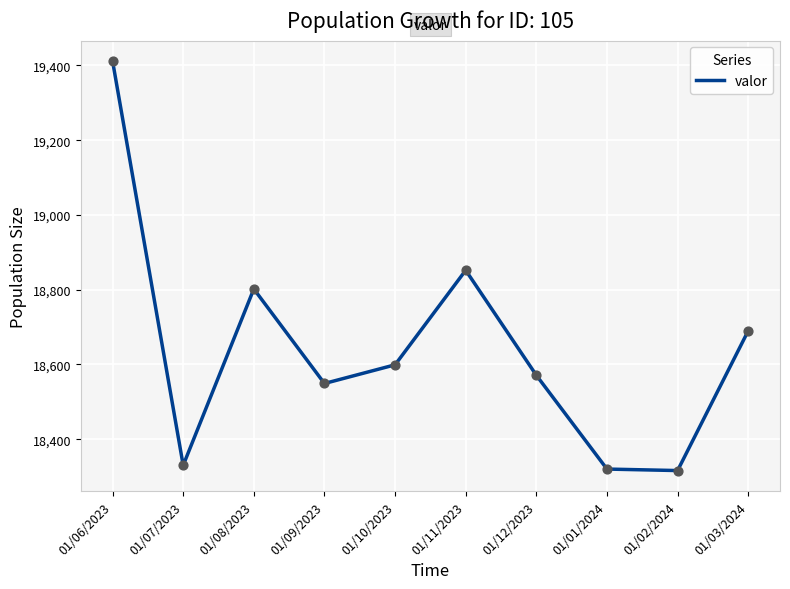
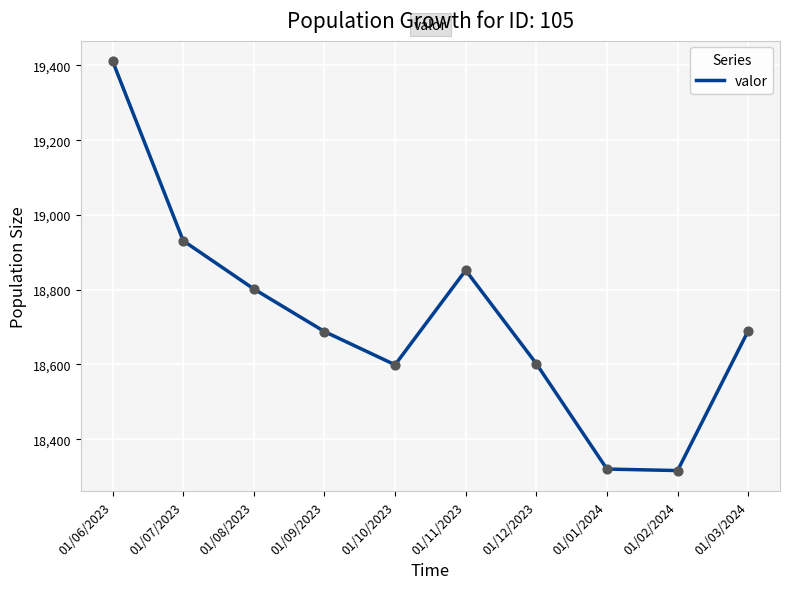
  {
    "01/06/2023": "19,410",
-   "01/07/2023": "18,330",
+   "01/07/2023": "18,930",
    "01/08/2023": "18,800",
-   "01/09/2023": "18,550",
+   "01/09/2023": "18,690",
    "01/10/2023": "18,600",
    "01/11/2023": "18,850",
-   "01/12/2023": "18,570",
+   "01/12/2023": "18,600",
    "01/01/2024": "18,320",
    "01/02/2024": "18,320",
    "01/03/2024": "18,690"
  }
